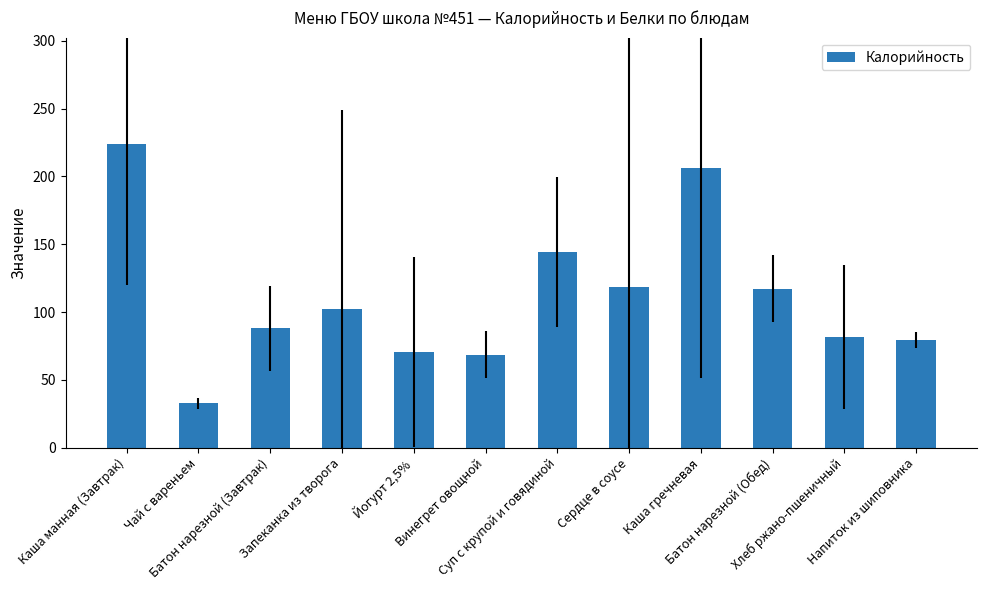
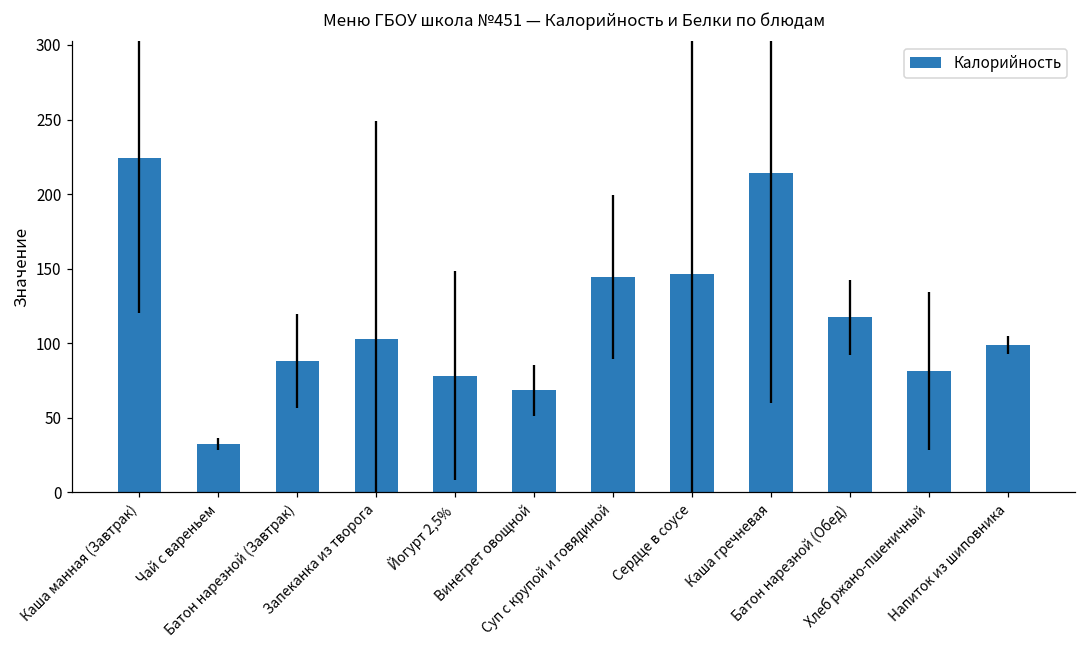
  {
    "Каша манная (Завтрак)": 224,
    "Чай с вареньем": 33,
    "Батон нарезной (Завтрак)": 88,
    "Запеканка из творога": 103,
-   "Йогурт 2,5%": 71,
+   "Йогурт 2,5%": 78,
    "Винегрет овощной": 68,
    "Суп с крупой и говядиной": 144,
-   "Сердце в соусе": 118,
-   "Каша гречневая": 206,
+   "Сердце в соусе": 146,
+   "Каша гречневая": 214,
    "Батон нарезной (Обед)": 117,
    "Хлеб ржано-пшеничный": 82,
-   "Напиток из шиповника": 79
+   "Напиток из шиповника": 99
  }
